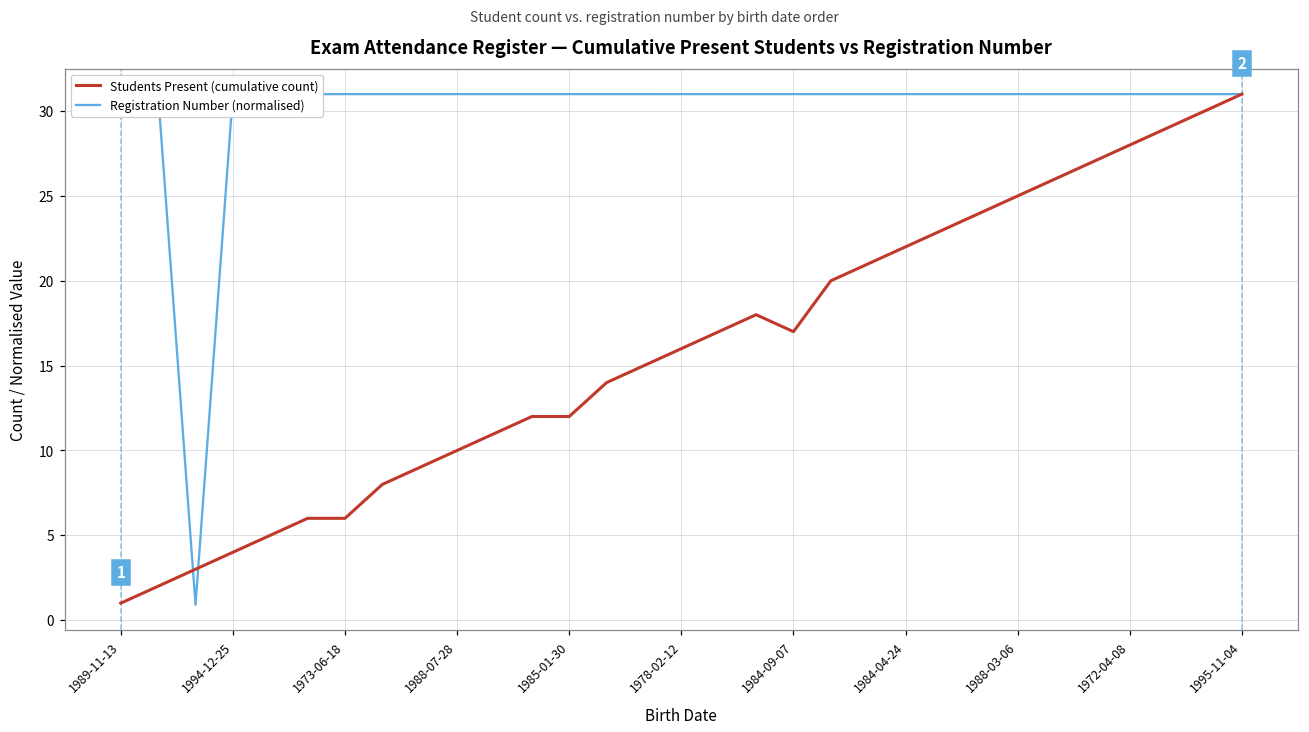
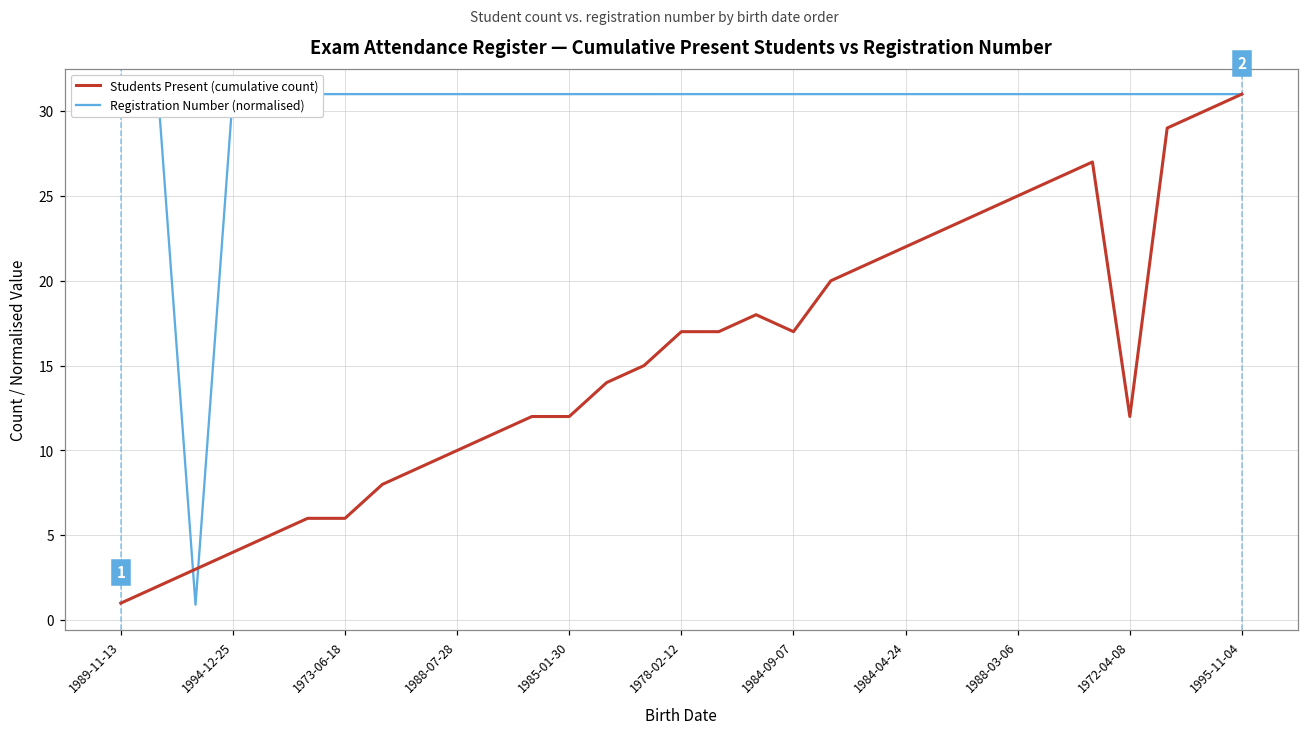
  {
    "Students Present (cumulative count)": {
      "1994-12-25": 4,
      "1973-06-18": 6,
      "1988-07-28": 10,
      "1985-01-30": 12,
-     "1978-02-12": 16,
+     "1978-02-12": 17,
      "1984-09-07": 17,
      "1984-04-24": 22,
      "1988-03-06": 25,
-     "1972-04-08": 28
+     "1972-04-08": 12
    },
    "Registration Number (normalised)": {
      "1973-06-18": 31,
      "1988-07-28": 31,
      "1985-01-30": 31,
      "1978-02-12": 31,
      "1984-09-07": 31,
      "1984-04-24": 31,
      "1988-03-06": 31,
      "1972-04-08": 31
    }
  }
